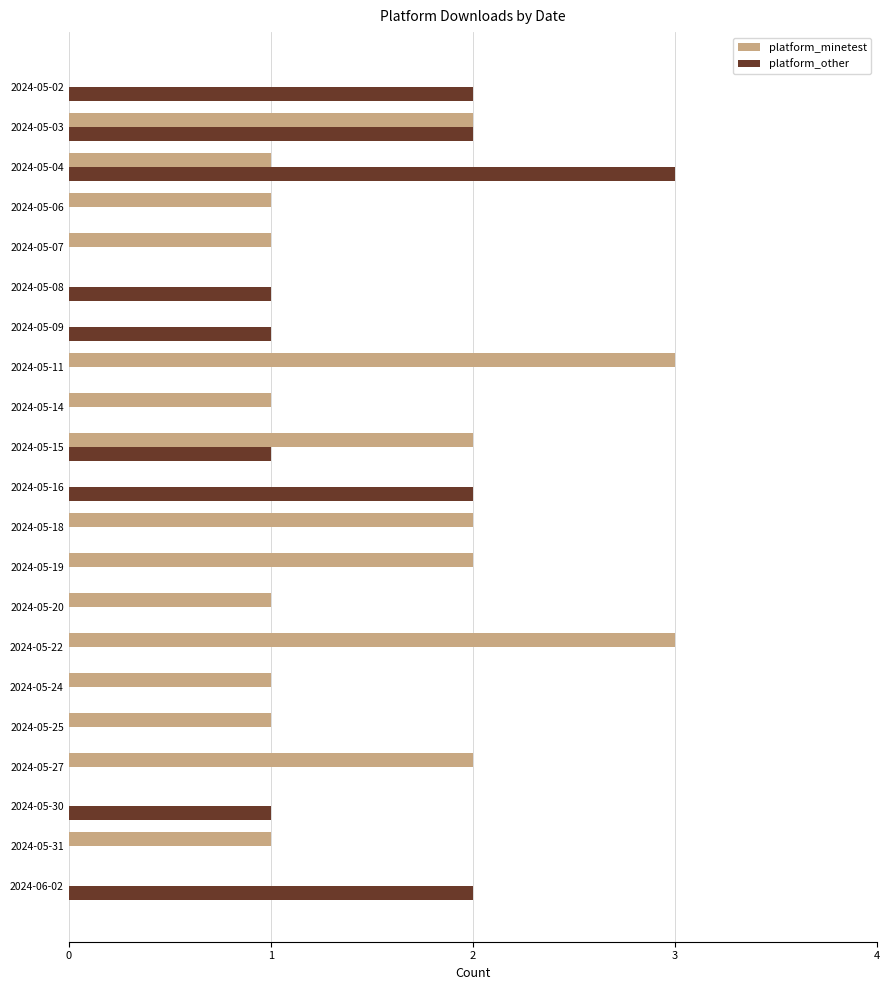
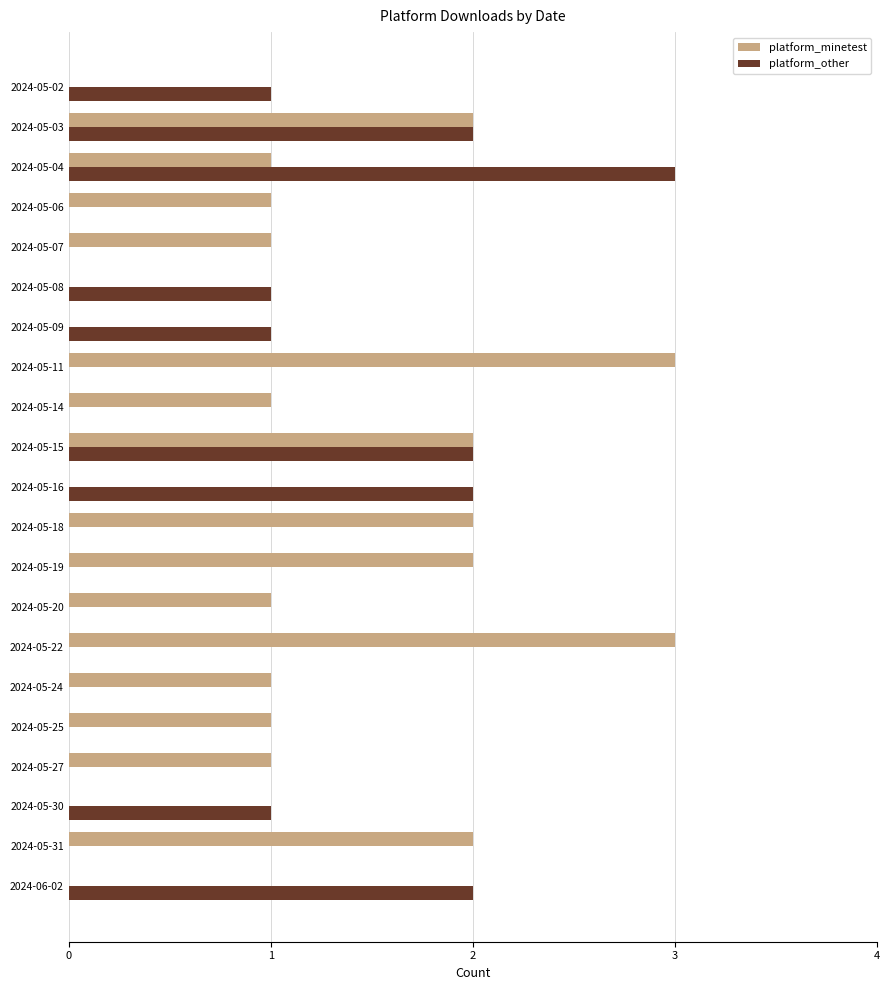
  {
    "platform_minetest": {
      "2024-05-02": 0,
      "2024-05-03": 2,
      "2024-05-04": 1,
      "2024-05-06": 1,
      "2024-05-07": 1,
      "2024-05-08": 0,
      "2024-05-09": 0,
      "2024-05-11": 3,
      "2024-05-14": 1,
      "2024-05-15": 2,
      "2024-05-16": 0,
      "2024-05-18": 2,
      "2024-05-19": 2,
      "2024-05-20": 1,
      "2024-05-22": 3,
      "2024-05-24": 1,
      "2024-05-25": 1,
-     "2024-05-27": 2,
+     "2024-05-27": 1,
      "2024-05-30": 0,
-     "2024-05-31": 1,
+     "2024-05-31": 2,
      "2024-06-02": 0
    },
    "platform_other": {
-     "2024-05-02": 2,
+     "2024-05-02": 1,
      "2024-05-03": 2,
      "2024-05-04": 3,
      "2024-05-06": 0,
      "2024-05-07": 0,
      "2024-05-08": 1,
      "2024-05-09": 1,
      "2024-05-11": 0,
      "2024-05-14": 0,
-     "2024-05-15": 1,
+     "2024-05-15": 2,
      "2024-05-16": 2,
      "2024-05-18": 0,
      "2024-05-19": 0,
      "2024-05-20": 0,
      "2024-05-22": 0,
      "2024-05-24": 0,
      "2024-05-25": 0,
      "2024-05-27": 0,
      "2024-05-30": 1,
      "2024-05-31": 0,
      "2024-06-02": 2
    }
  }
